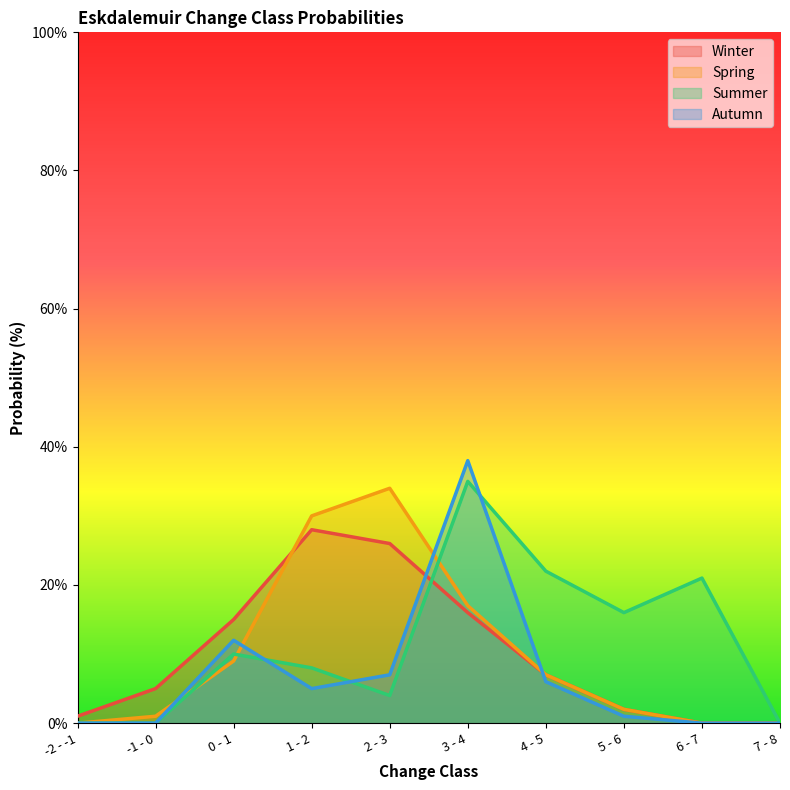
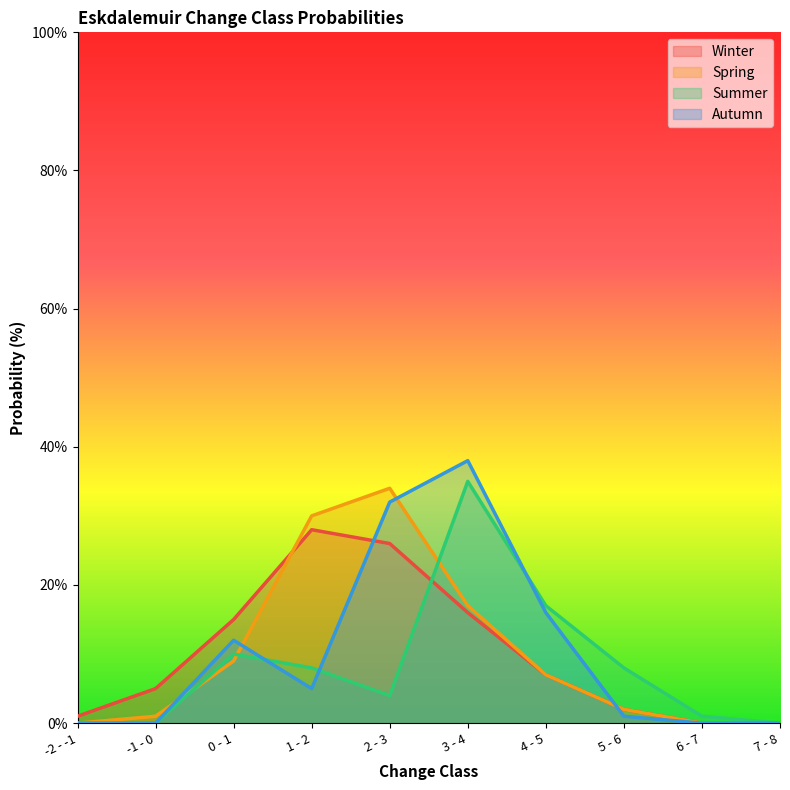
  {
    "Summer": {
      "0 - 1": "10%",
      "1 - 2": "8%",
      "2 - 3": "4%",
      "3 - 4": "35%",
-     "4 - 5": "22%",
-     "5 - 6": "16%",
-     "6 - 7": "21%"
+     "4 - 5": "17%",
+     "5 - 6": "8%",
+     "6 - 7": "1%"
    },
    "Autumn": {
      "0 - 1": "12%",
      "1 - 2": "5%",
-     "2 - 3": "7%",
+     "2 - 3": "32%",
      "3 - 4": "38%",
-     "4 - 5": "6%",
+     "4 - 5": "16%",
      "5 - 6": "1%"
    }
  }
